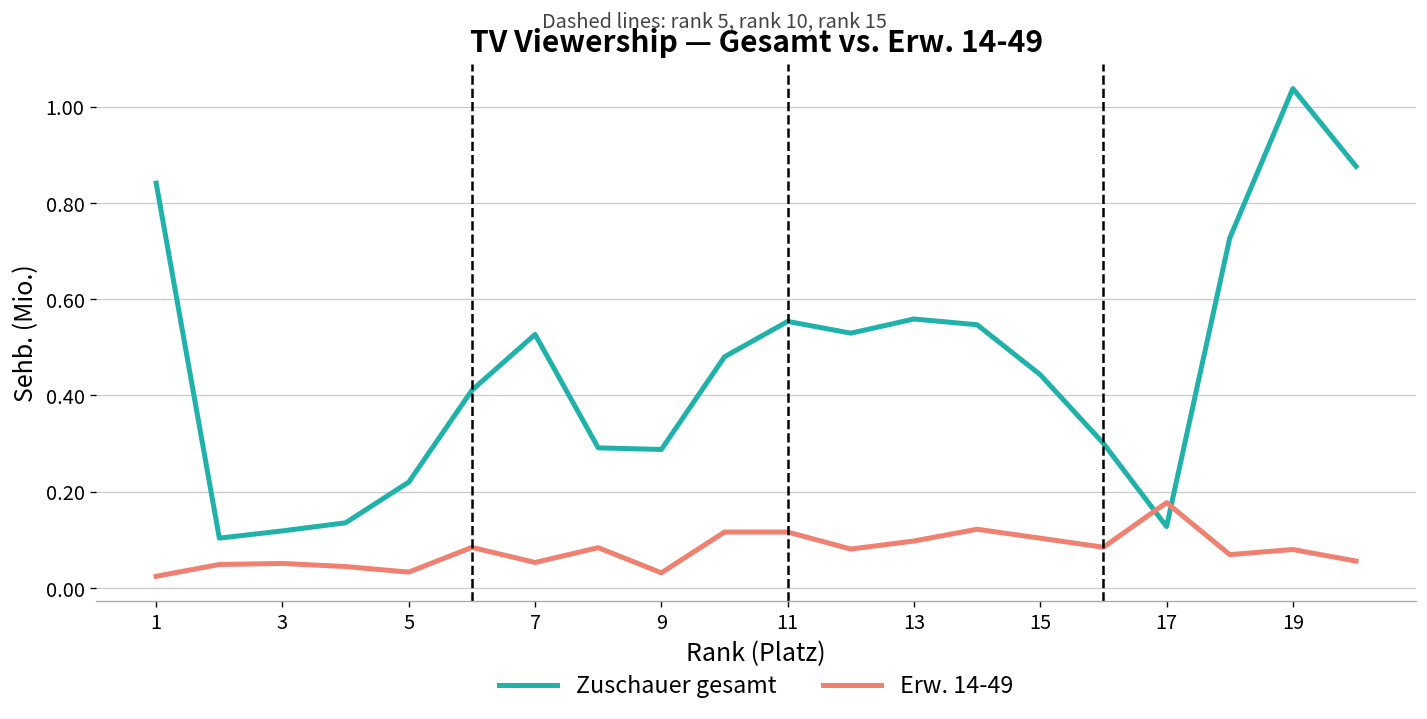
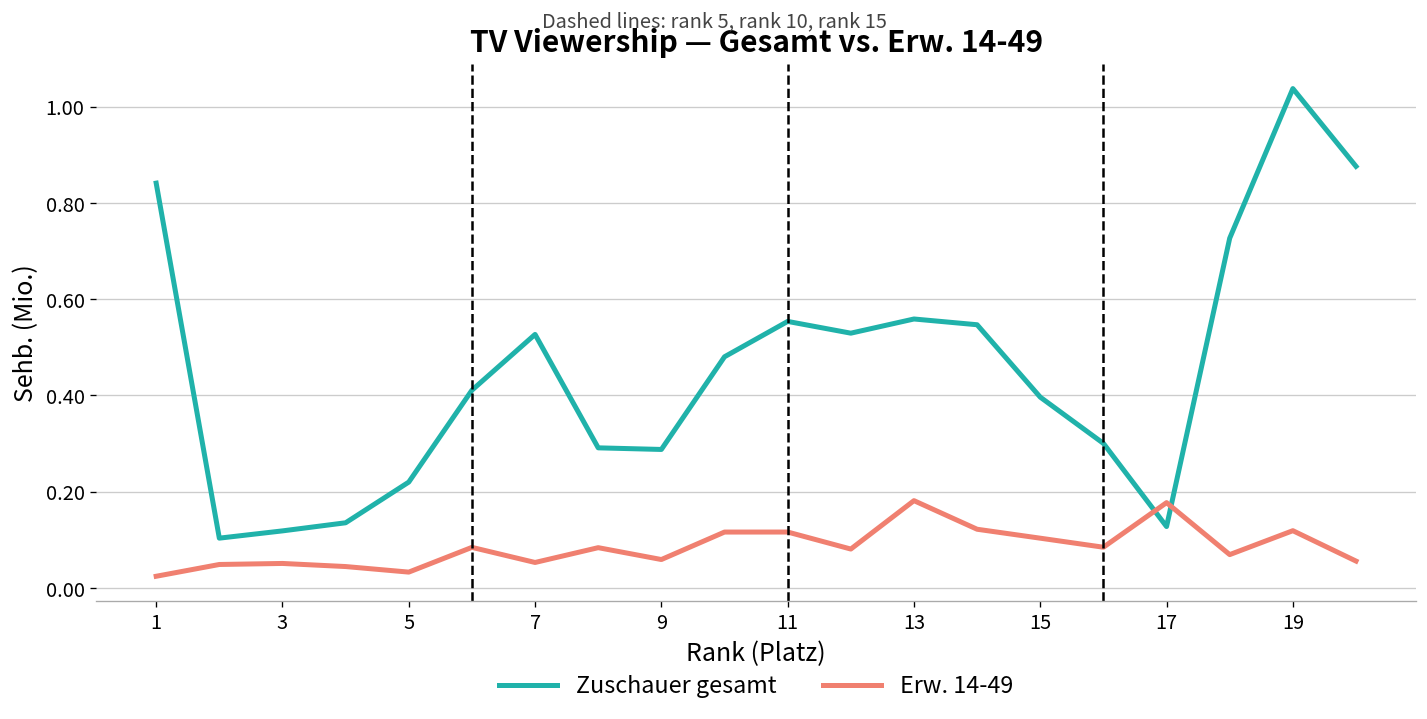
  {
    "Zuschauer gesamt": {
      "1": 0.84,
      "3": 0.12,
      "5": 0.22,
      "7": 0.53,
      "9": 0.29,
      "11": 0.55,
      "13": 0.56,
-     "15": 0.44,
+     "15": 0.40,
      "17": 0.13,
      "19": 1.04
    },
    "Erw. 14-49": {
      "1": 0.02,
      "3": 0.05,
      "5": 0.03,
      "7": 0.05,
-     "9": 0.03,
+     "9": 0.06,
      "11": 0.12,
-     "13": 0.10,
+     "13": 0.18,
      "15": 0.10,
      "17": 0.18,
-     "19": 0.08
+     "19": 0.12
    }
  }
